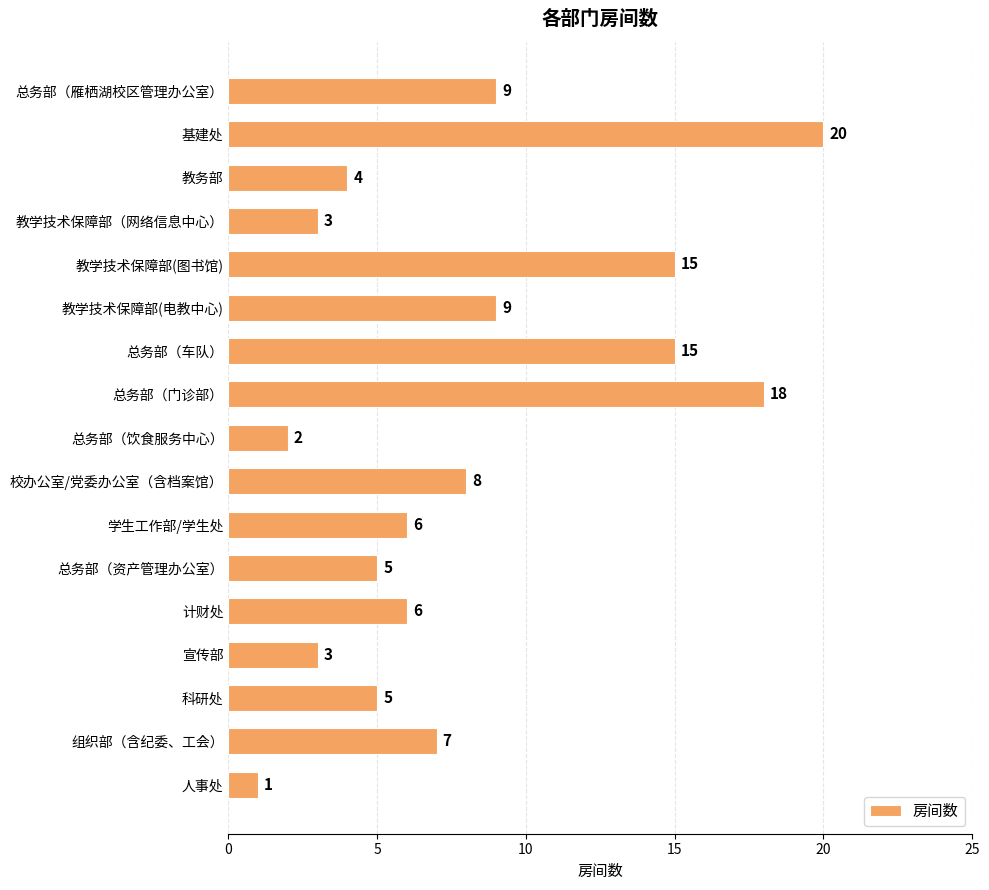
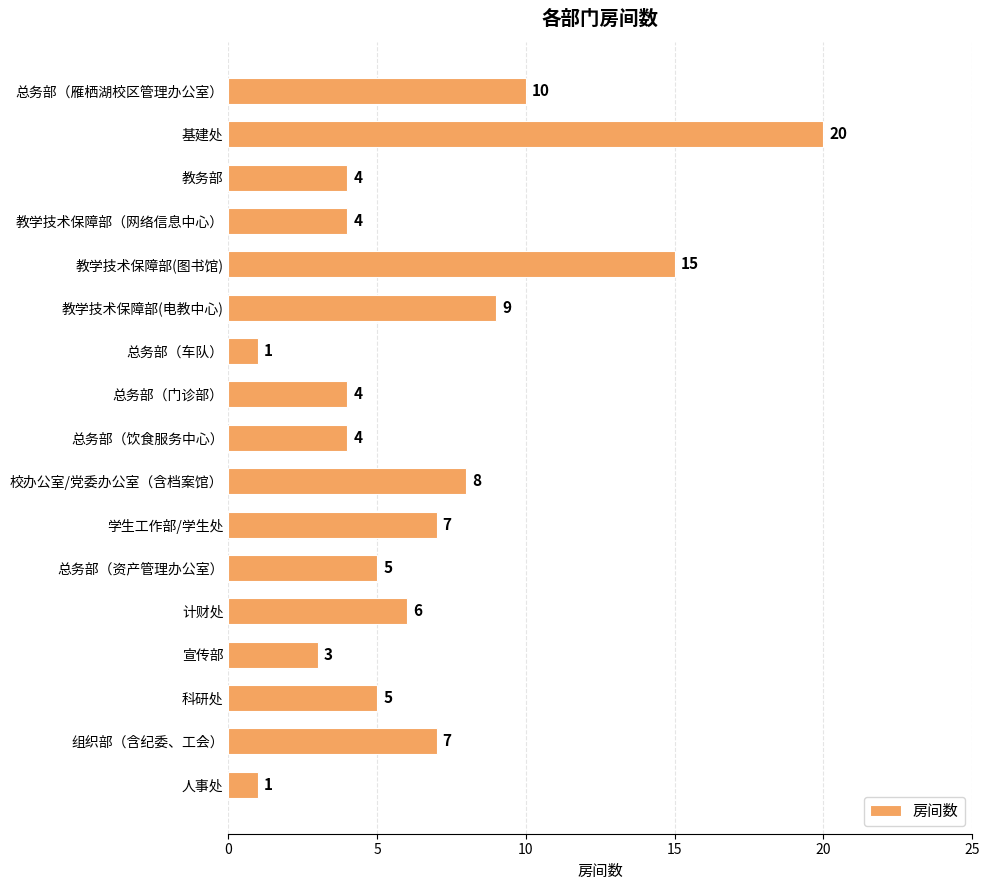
  {
-   "总务部（雁栖湖校区管理办公室）": 9,
+   "总务部（雁栖湖校区管理办公室）": 10,
    "基建处": 20,
    "教务部": 4,
-   "教学技术保障部（网络信息中心）": 3,
+   "教学技术保障部（网络信息中心）": 4,
    "教学技术保障部(图书馆)": 15,
    "教学技术保障部(电教中心)": 9,
-   "总务部（车队）": 15,
-   "总务部（门诊部）": 18,
-   "总务部（饮食服务中心）": 2,
+   "总务部（车队）": 1,
+   "总务部（门诊部）": 4,
+   "总务部（饮食服务中心）": 4,
    "校办公室/党委办公室（含档案馆）": 8,
-   "学生工作部/学生处": 6,
+   "学生工作部/学生处": 7,
    "总务部（资产管理办公室）": 5,
    "计财处": 6,
    "宣传部": 3,
    "科研处": 5,
    "组织部（含纪委、工会）": 7,
    "人事处": 1
  }
